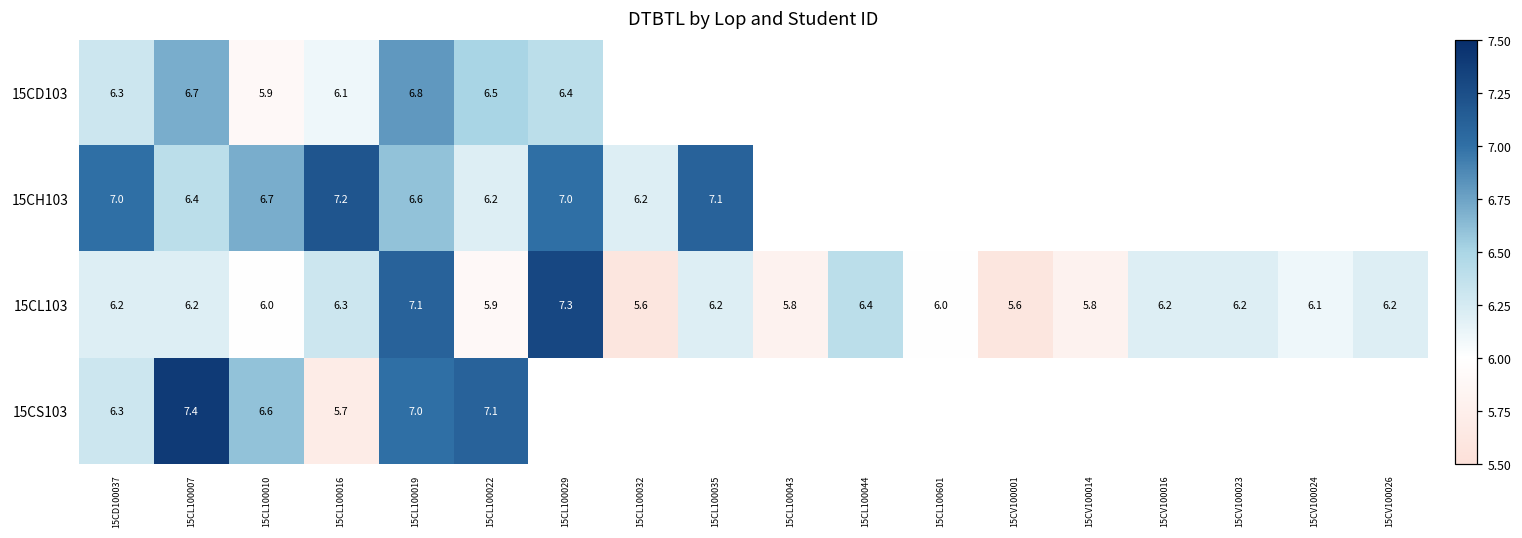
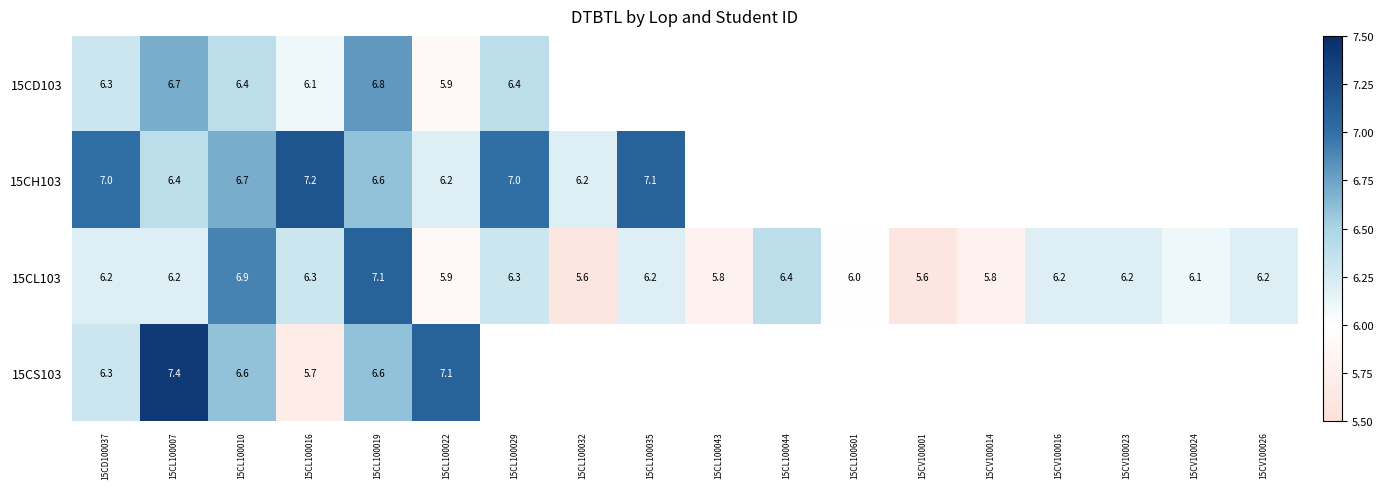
  {
    "15CD103": {
      "15CD100037": 6.3,
      "15CL100007": 6.7,
-     "15CL100010": 5.9,
+     "15CL100010": 6.4,
      "15CL100016": 6.1,
      "15CL100019": 6.8,
-     "15CL100022": 6.5,
+     "15CL100022": 5.9,
      "15CL100029": 6.4
    },
    "15CH103": {
      "15CD100037": 7.0,
      "15CL100007": 6.4,
      "15CL100010": 6.7,
      "15CL100016": 7.2,
      "15CL100019": 6.6,
      "15CL100022": 6.2,
      "15CL100029": 7.0,
      "15CL100032": 6.2,
      "15CL100035": 7.1
    },
    "15CL103": {
      "15CD100037": 6.2,
      "15CL100007": 6.2,
-     "15CL100010": 6.0,
+     "15CL100010": 6.9,
      "15CL100016": 6.3,
      "15CL100019": 7.1,
      "15CL100022": 5.9,
-     "15CL100029": 7.3,
+     "15CL100029": 6.3,
      "15CL100032": 5.6,
      "15CL100035": 6.2,
      "15CL100043": 5.8,
      "15CL100044": 6.4,
      "15CL100601": 6.0,
      "15CV100001": 5.6,
      "15CV100014": 5.8,
      "15CV100016": 6.2,
      "15CV100023": 6.2,
      "15CV100024": 6.1,
      "15CV100026": 6.2
    },
    "15CS103": {
      "15CD100037": 6.3,
      "15CL100007": 7.4,
      "15CL100010": 6.6,
      "15CL100016": 5.7,
-     "15CL100019": 7.0,
+     "15CL100019": 6.6,
      "15CL100022": 7.1
    }
  }
